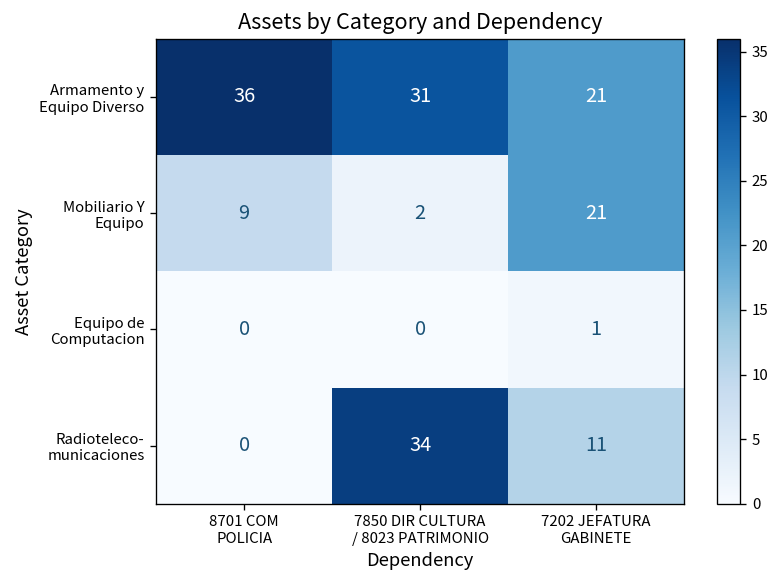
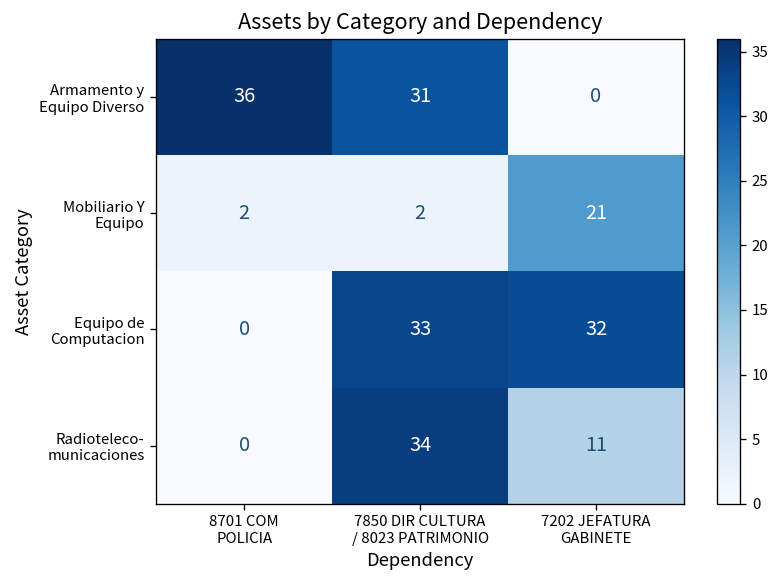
  {
    "Armamento y Equipo Diverso": {
      "8701 COM POLICIA": 36,
      "7850 DIR CULTURA / 8023 PATRIMONIO": 31,
-     "7202 JEFATURA GABINETE": 21
+     "7202 JEFATURA GABINETE": 0
    },
    "Mobiliario Y Equipo": {
-     "8701 COM POLICIA": 9,
+     "8701 COM POLICIA": 2,
      "7850 DIR CULTURA / 8023 PATRIMONIO": 2,
      "7202 JEFATURA GABINETE": 21
    },
    "Equipo de Computacion": {
      "8701 COM POLICIA": 0,
-     "7850 DIR CULTURA / 8023 PATRIMONIO": 0,
-     "7202 JEFATURA GABINETE": 1
+     "7850 DIR CULTURA / 8023 PATRIMONIO": 33,
+     "7202 JEFATURA GABINETE": 32
    },
    "Radioteleco- municaciones": {
      "8701 COM POLICIA": 0,
      "7850 DIR CULTURA / 8023 PATRIMONIO": 34,
      "7202 JEFATURA GABINETE": 11
    }
  }
